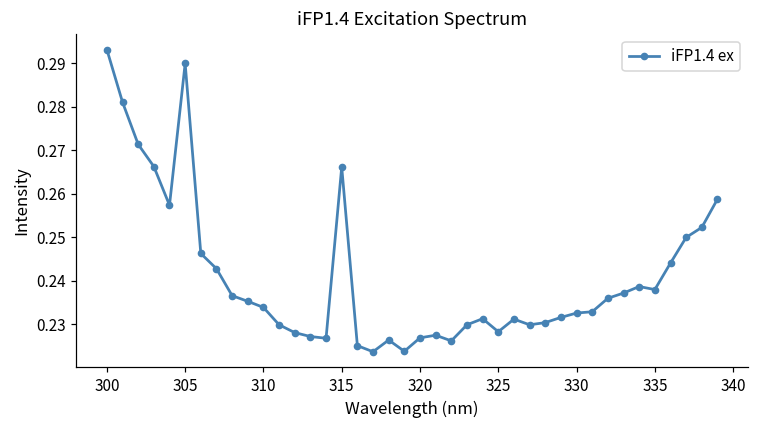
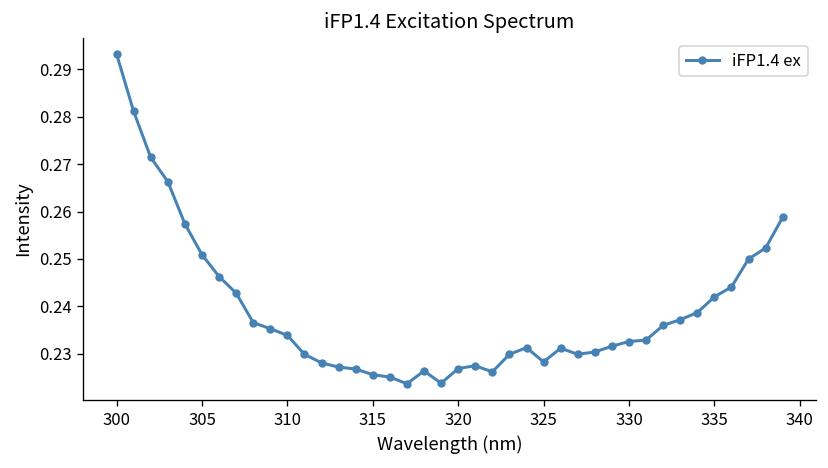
  {
    "300": 0.293,
-   "305": 0.290,
+   "305": 0.251,
    "310": 0.234,
-   "315": 0.266,
+   "315": 0.226,
    "320": 0.227,
    "325": 0.228,
    "330": 0.233,
-   "335": 0.238
+   "335": 0.242
  }
